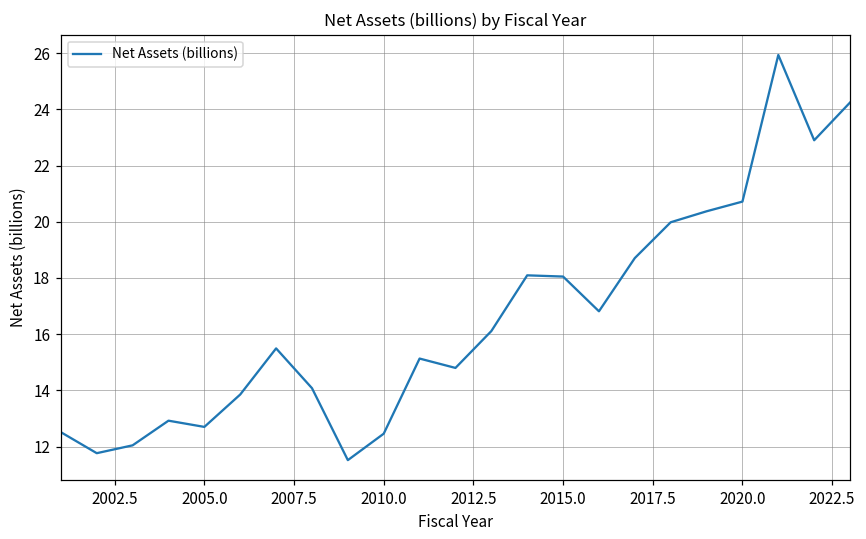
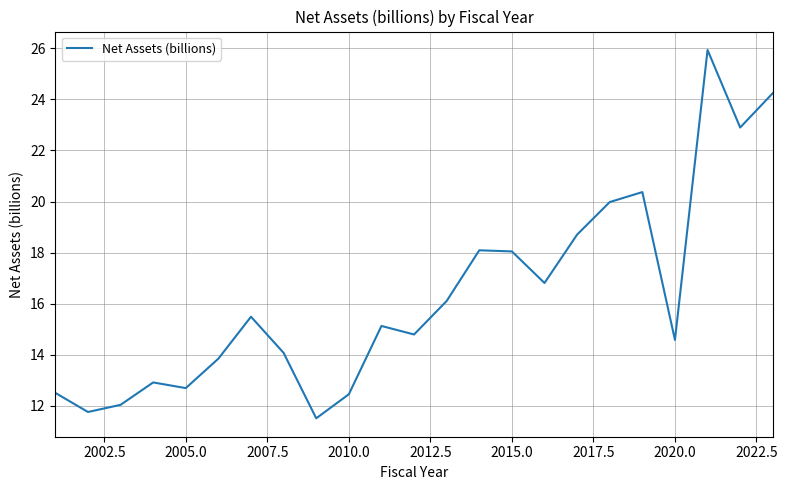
  {
    "2005.0": 12.7,
    "2010.0": 12.5,
    "2015.0": 18.0,
-   "2020.0": 20.7
+   "2020.0": 14.6
  }
